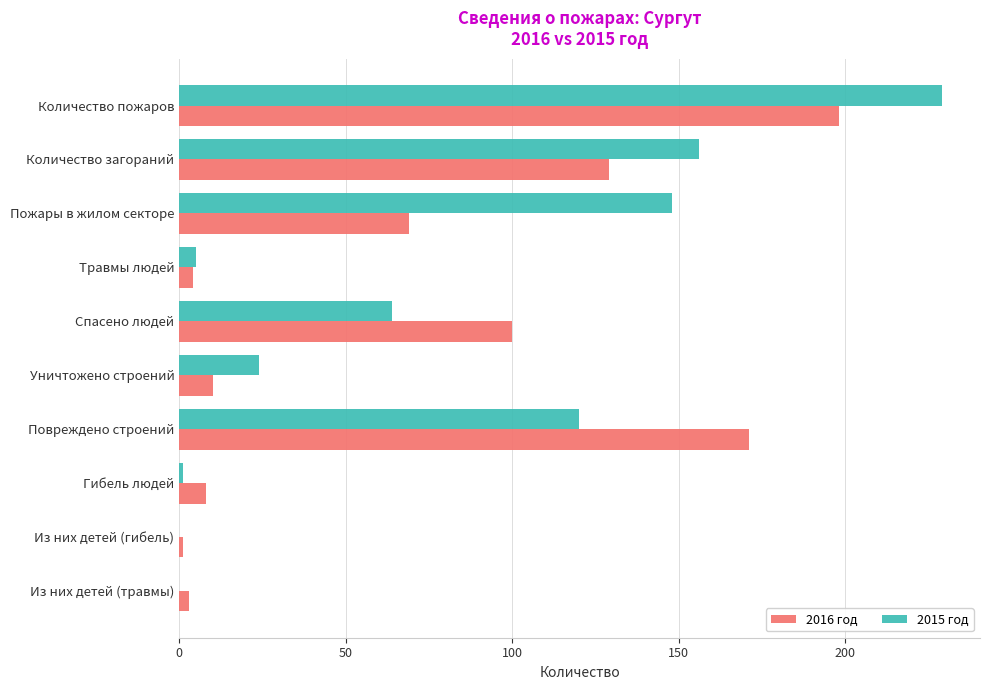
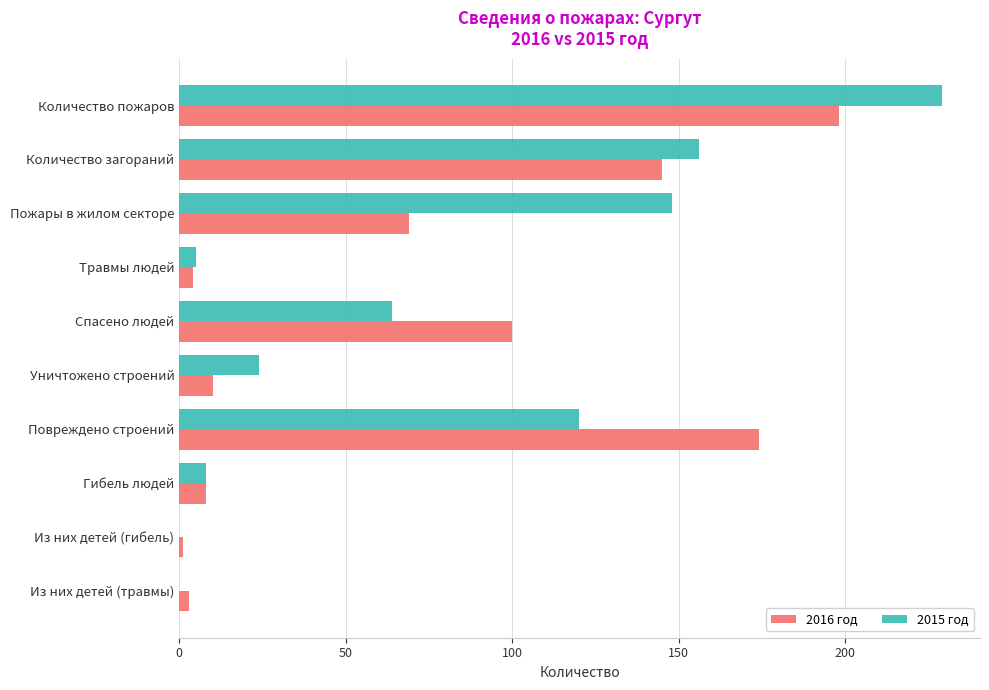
  {
    "2016 год": {
      "Количество пожаров": 198,
-     "Количество загораний": 129,
+     "Количество загораний": 145,
      "Пожары в жилом секторе": 69,
      "Травмы людей": 4,
      "Спасено людей": 100,
      "Уничтожено строений": 10,
-     "Повреждено строений": 171,
+     "Повреждено строений": 174,
      "Гибель людей": 8,
      "Из них детей (гибель)": 1,
      "Из них детей (травмы)": 3
    },
    "2015 год": {
      "Количество пожаров": 229,
      "Количество загораний": 156,
      "Пожары в жилом секторе": 148,
      "Травмы людей": 5,
      "Спасено людей": 64,
      "Уничтожено строений": 24,
      "Повреждено строений": 120,
-     "Гибель людей": 1,
+     "Гибель людей": 8,
      "Из них детей (гибель)": 0,
      "Из них детей (травмы)": 0
    }
  }
